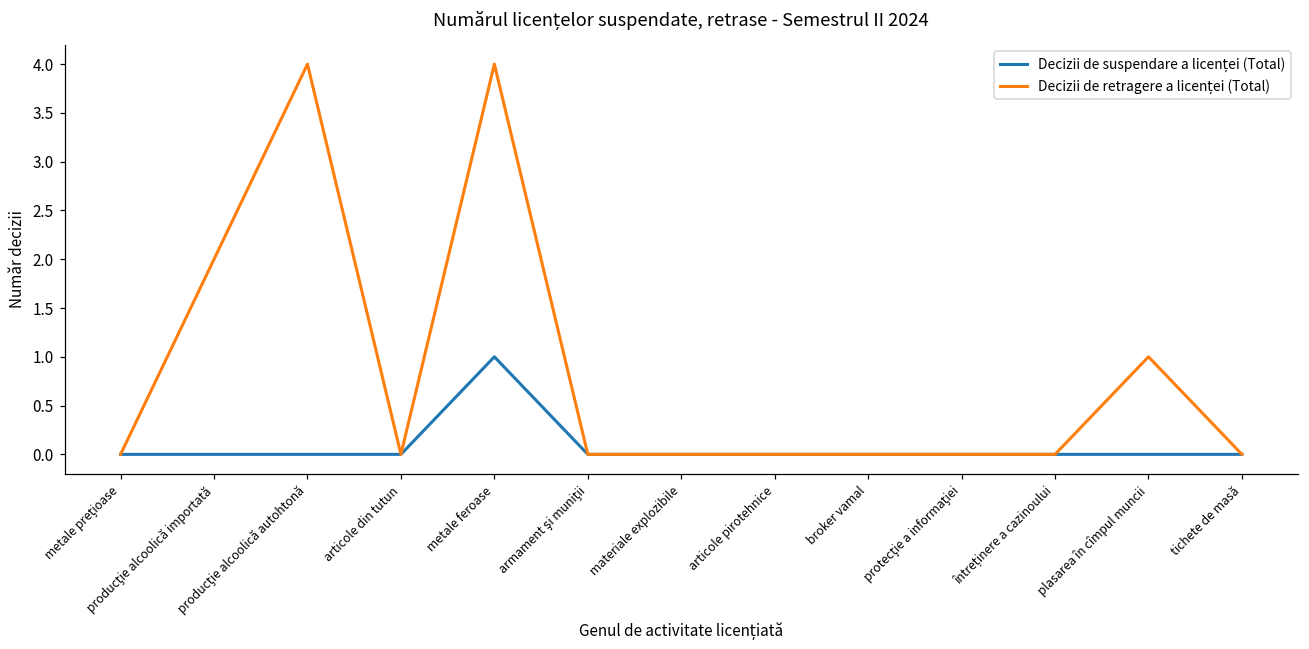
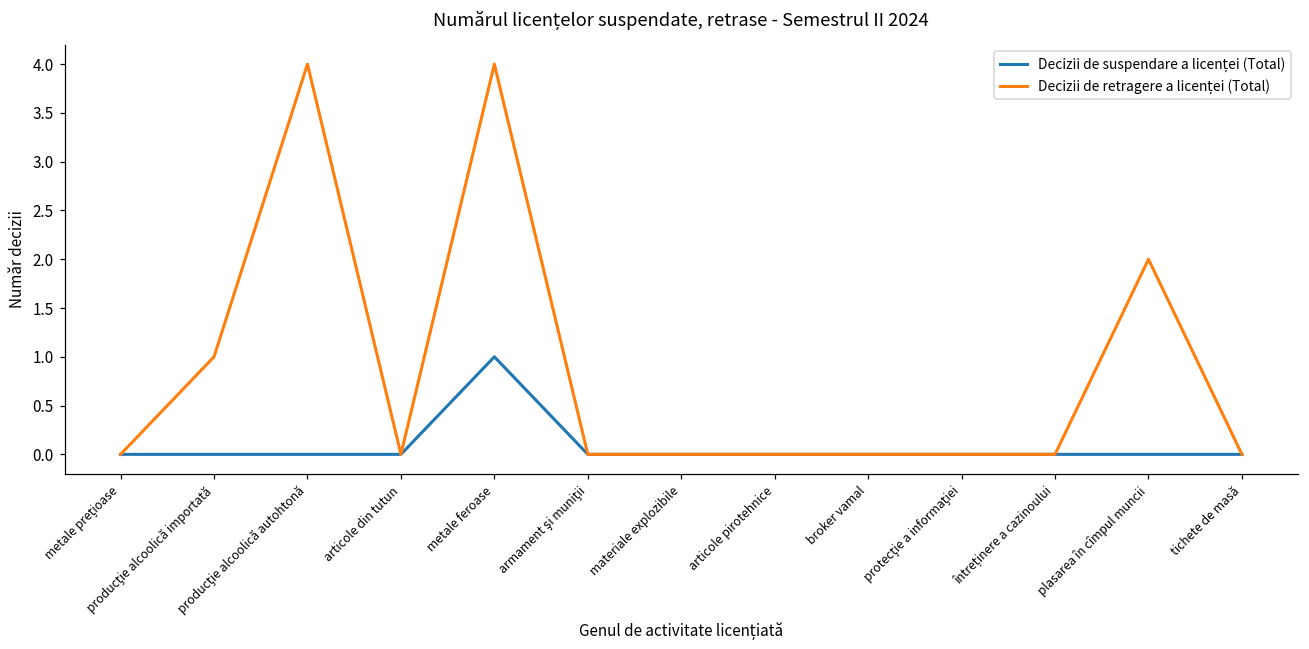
  {
    "Decizii de suspendare a licenței (Total)": {
      "producţie alcoolică importată": 0,
      "producţie alcoolică autohtonă": 0,
      "metale feroase": 1,
      "plasarea în cîmpul muncii": 0
    },
    "Decizii de retragere a licenței (Total)": {
-     "producţie alcoolică importată": 2,
+     "producţie alcoolică importată": 1,
      "producţie alcoolică autohtonă": 4,
      "metale feroase": 4,
-     "plasarea în cîmpul muncii": 1
+     "plasarea în cîmpul muncii": 2
    }
  }
